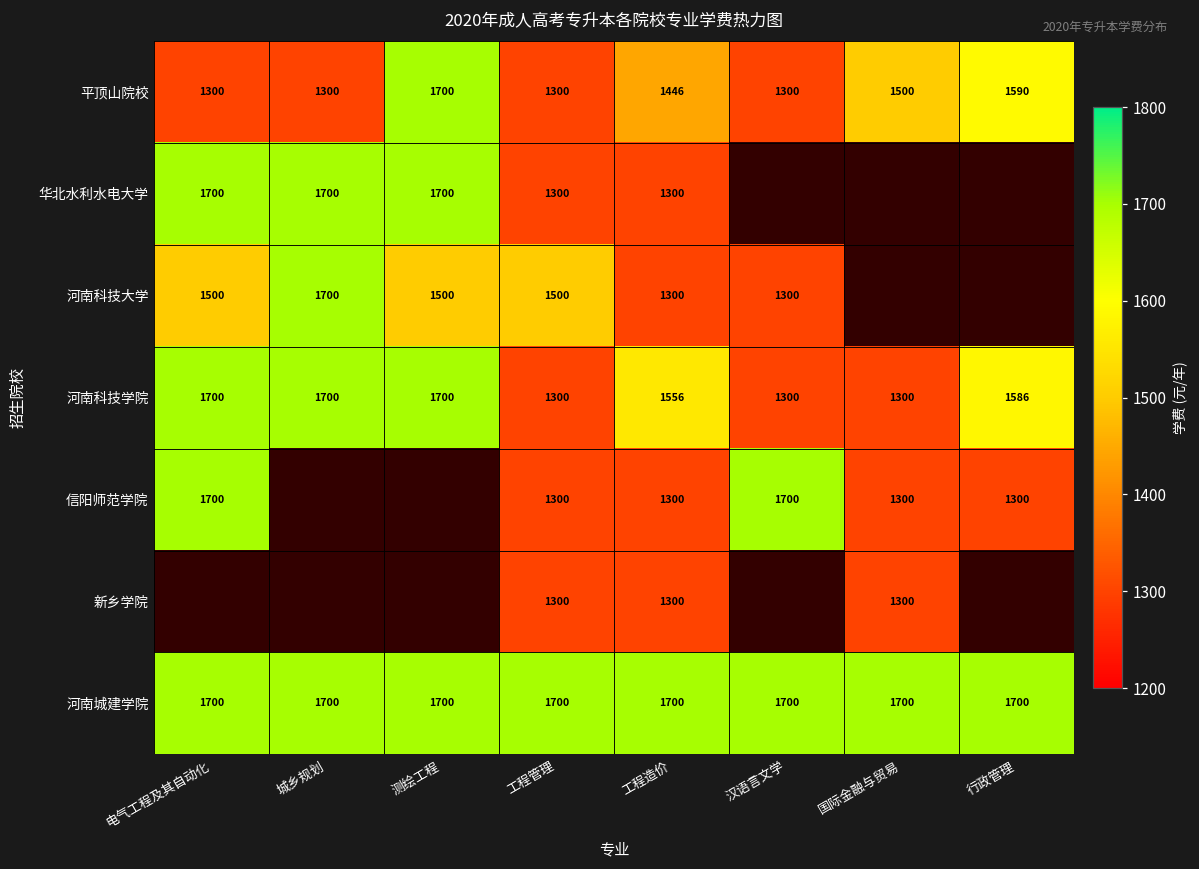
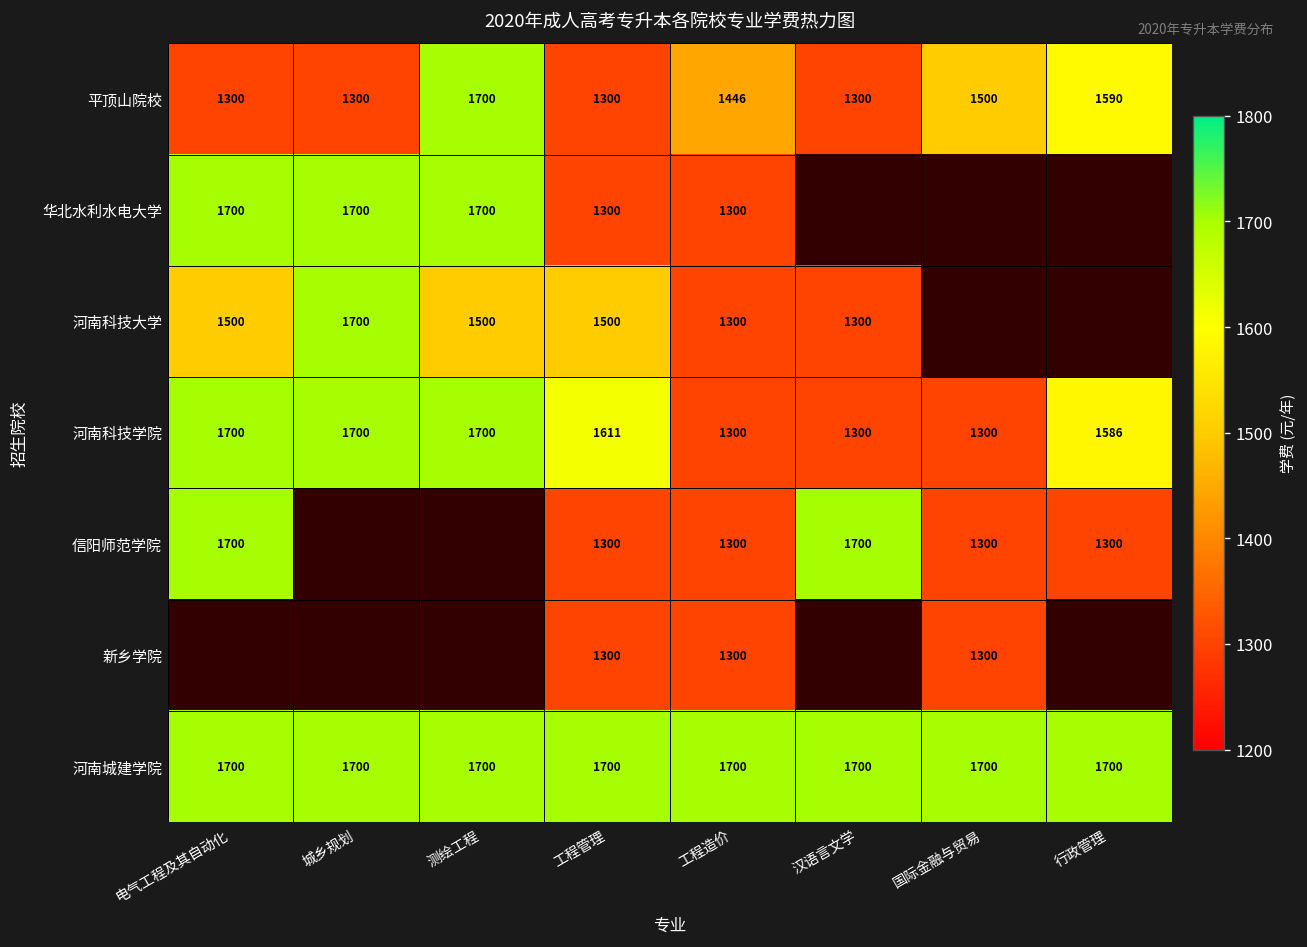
  {
    "平顶山院校": {
      "电气工程及其自动化": 1300,
      "城乡规划": 1300,
      "测绘工程": 1700,
      "工程管理": 1300,
      "工程造价": 1446,
      "汉语言文学": 1300,
      "国际金融与贸易": 1500,
      "行政管理": 1590
    },
    "华北水利水电大学": {
      "电气工程及其自动化": 1700,
      "城乡规划": 1700,
      "测绘工程": 1700,
      "工程管理": 1300,
      "工程造价": 1300
    },
    "河南科技大学": {
      "电气工程及其自动化": 1500,
      "城乡规划": 1700,
      "测绘工程": 1500,
      "工程管理": 1500,
      "工程造价": 1300,
      "汉语言文学": 1300
    },
    "河南科技学院": {
      "电气工程及其自动化": 1700,
      "城乡规划": 1700,
      "测绘工程": 1700,
-     "工程管理": 1300,
-     "工程造价": 1556,
+     "工程管理": 1611,
+     "工程造价": 1300,
      "汉语言文学": 1300,
      "国际金融与贸易": 1300,
      "行政管理": 1586
    },
    "信阳师范学院": {
      "电气工程及其自动化": 1700,
      "工程管理": 1300,
      "工程造价": 1300,
      "汉语言文学": 1700,
      "国际金融与贸易": 1300,
      "行政管理": 1300
    },
    "新乡学院": {
      "工程管理": 1300,
      "工程造价": 1300,
      "国际金融与贸易": 1300
    },
    "河南城建学院": {
      "电气工程及其自动化": 1700,
      "城乡规划": 1700,
      "测绘工程": 1700,
      "工程管理": 1700,
      "工程造价": 1700,
      "汉语言文学": 1700,
      "国际金融与贸易": 1700,
      "行政管理": 1700
    }
  }
